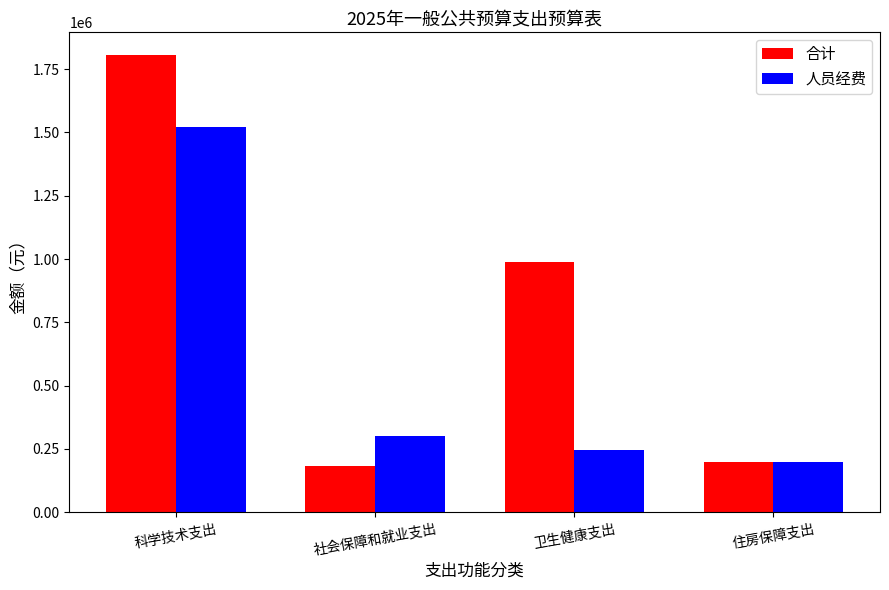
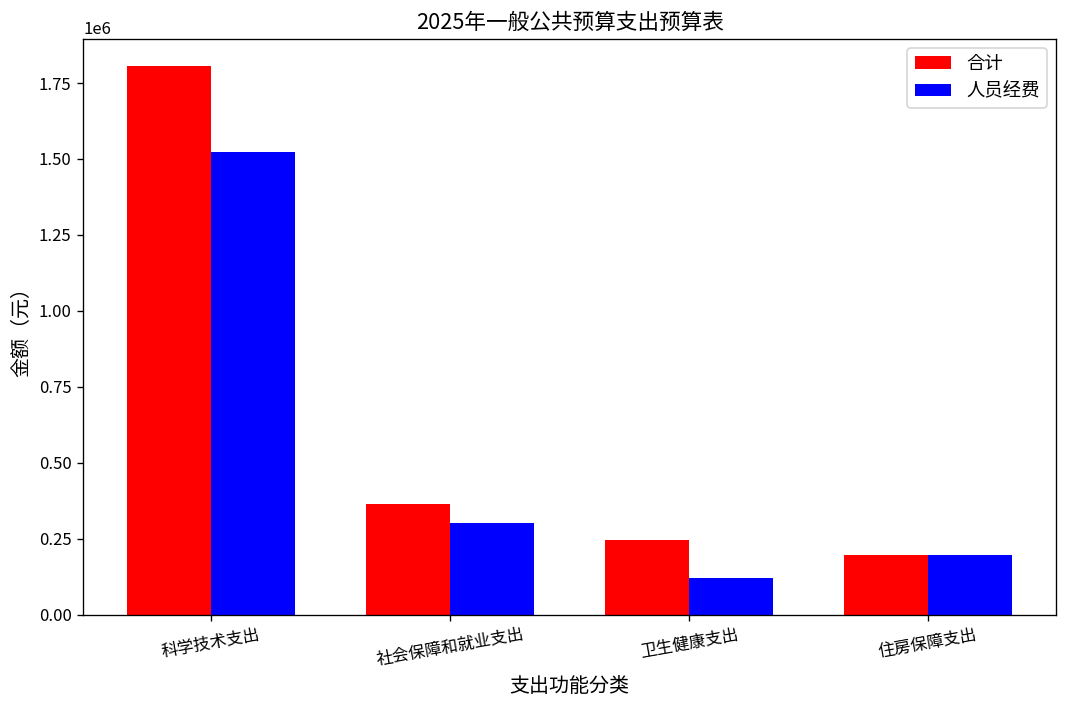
  {
    "合计": {
      "科学技术支出": 1810000,
-     "社会保障和就业支出": 180000,
-     "卫生健康支出": 990000,
+     "社会保障和就业支出": 360000,
+     "卫生健康支出": 250000,
      "住房保障支出": 200000
    },
    "人员经费": {
      "科学技术支出": 1520000,
      "社会保障和就业支出": 300000,
-     "卫生健康支出": 250000,
+     "卫生健康支出": 120000,
      "住房保障支出": 200000
    }
  }
